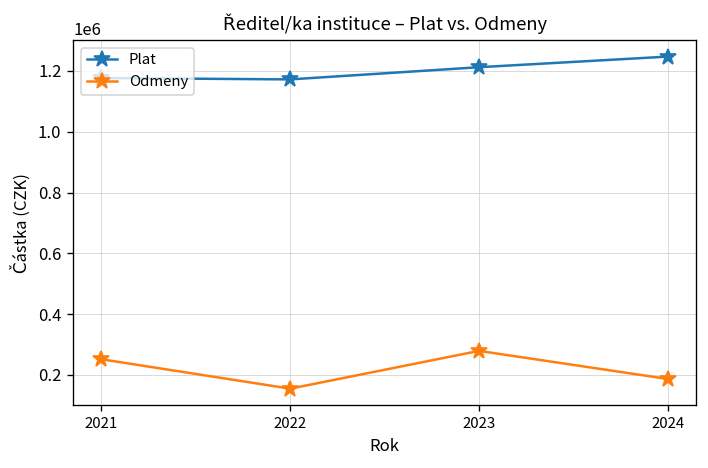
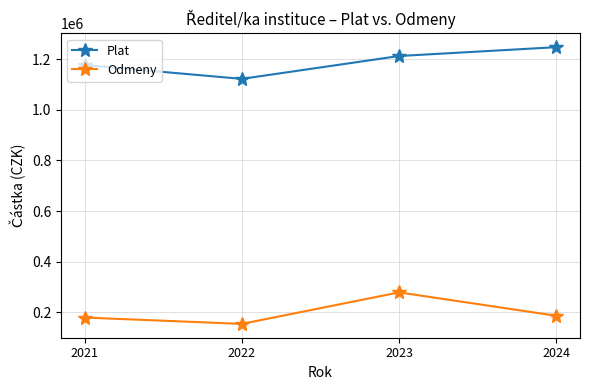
  {
    "Plat": {
-     "2022": 1170000,
+     "2022": 1120000,
      "2023": 1210000,
      "2024": 1250000
    },
    "Odmeny": {
-     "2021": 250000,
+     "2021": 180000,
      "2022": 160000,
      "2023": 280000,
      "2024": 190000
    }
  }
